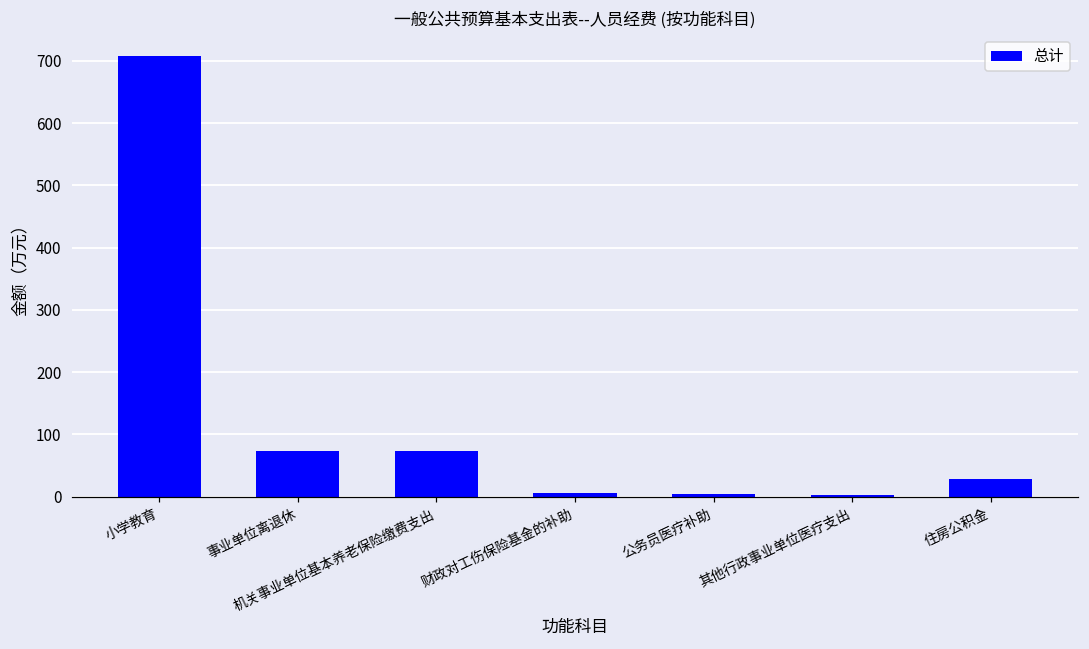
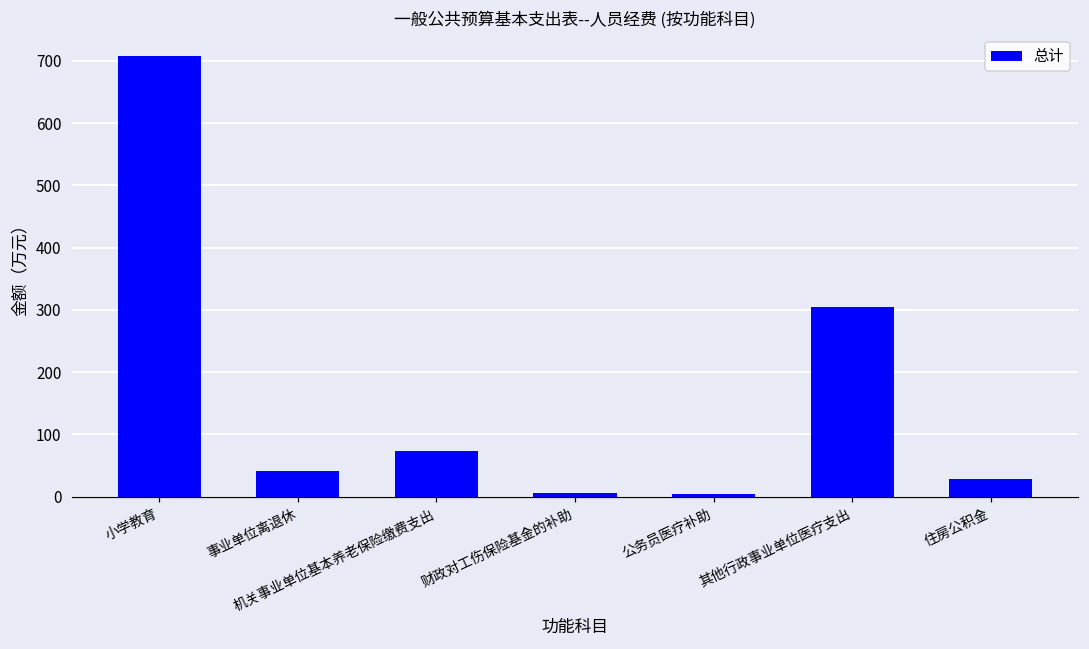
  {
    "小学教育": 710,
-   "事业单位离退休": 70,
+   "事业单位离退休": 40,
    "机关事业单位基本养老保险缴费支出": 70,
    "财政对工伤保险基金的补助": 10,
    "公务员医疗补助": 0,
-   "其他行政事业单位医疗支出": 0,
+   "其他行政事业单位医疗支出": 300,
    "住房公积金": 30
  }
